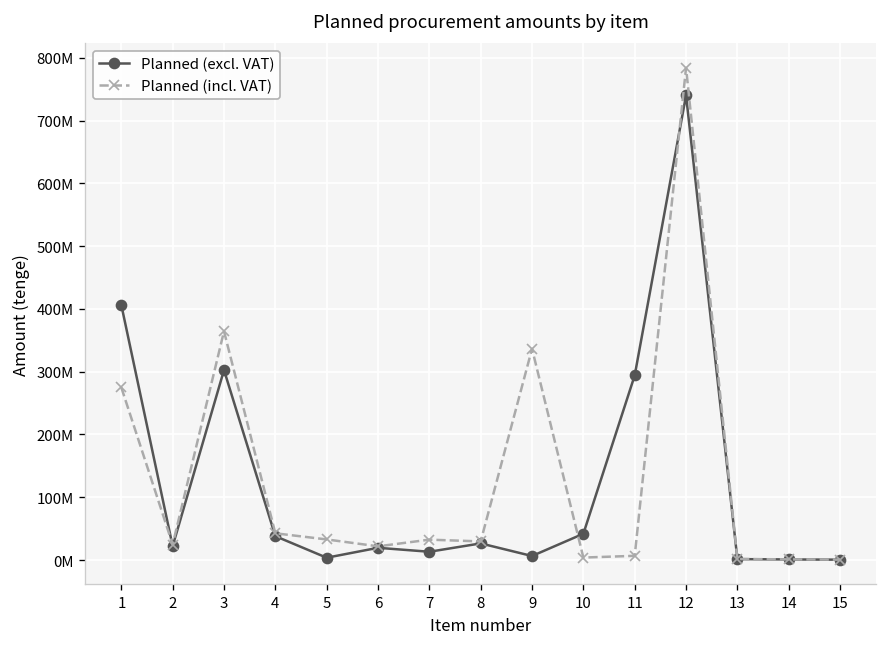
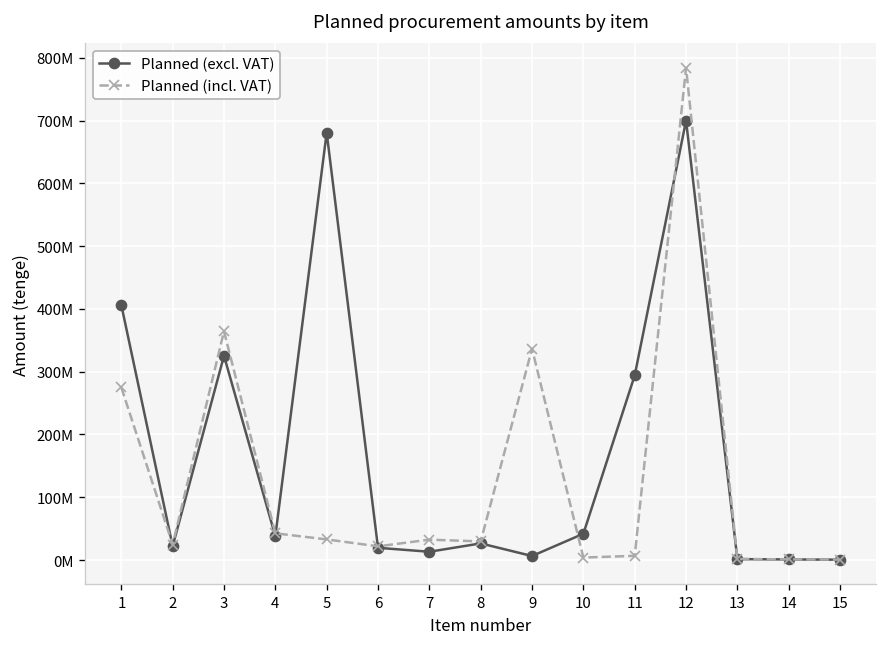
  {
    "Planned (excl. VAT)": {
      "1": 410000000,
-     "3": 300000000,
-     "5": 0,
+     "3": 330000000,
+     "5": 680000000,
      "7": 10000000,
      "9": 10000000,
      "10": 40000000,
      "11": 290000000,
-     "12": 740000000
+     "12": 700000000
    },
    "Planned (incl. VAT)": {
      "1": 270000000,
      "3": 360000000,
      "5": 30000000,
      "7": 30000000,
      "9": 340000000,
      "10": 0,
      "11": 10000000,
      "12": 780000000
    }
  }
